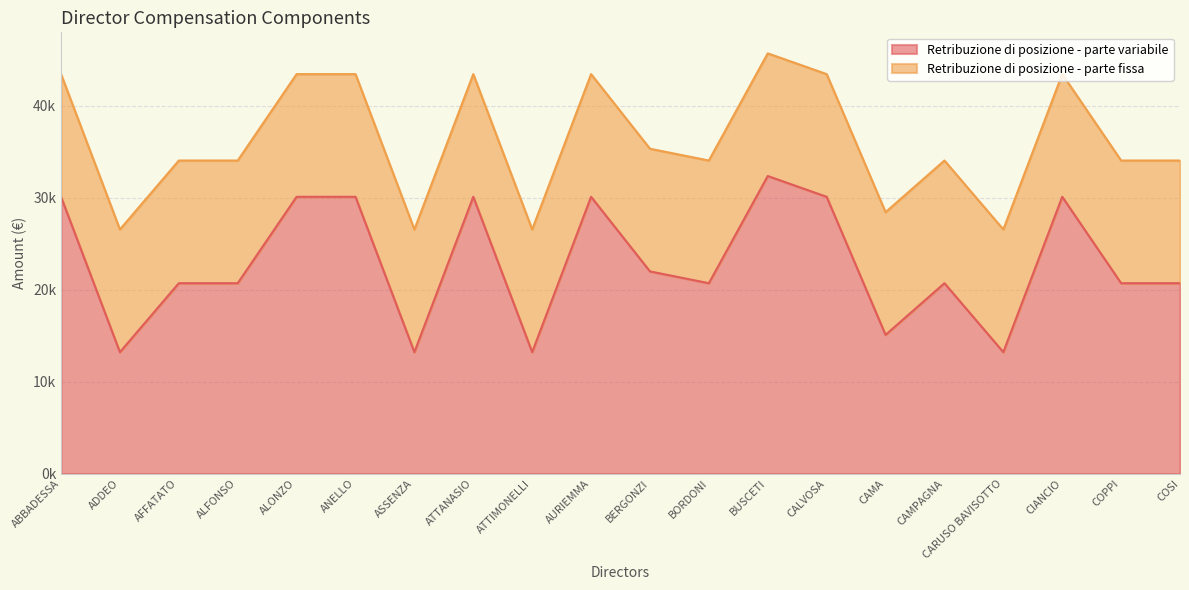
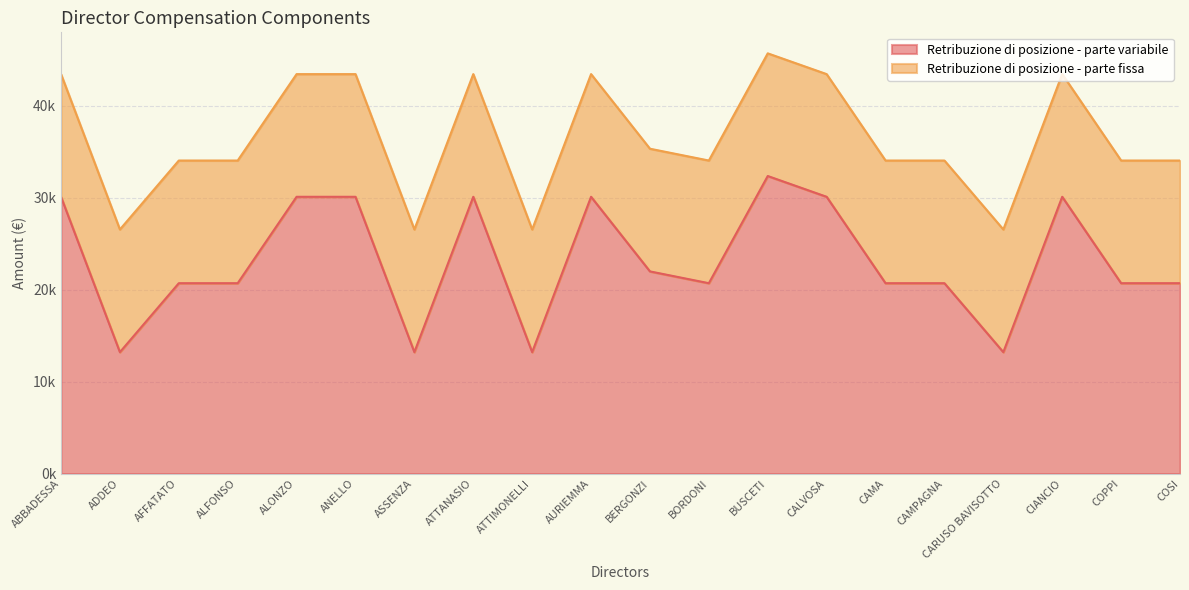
  {
    "Retribuzione di posizione - parte variabile": {
      "ABBADESSA": 30000,
      "ADDEO": 13000,
      "AFFATATO": 21000,
      "ALFONSO": 21000,
      "ALONZO": 30000,
      "ANELLO": 30000,
      "ASSENZA": 13000,
      "ATTANASIO": 30000,
      "ATTIMONELLI": 13000,
      "AURIEMMA": 30000,
      "BERGONZI": 22000,
      "BORDONI": 21000,
      "BUSCETI": 32000,
      "CALVOSA": 30000,
-     "CAMA": 15000,
+     "CAMA": 21000,
      "CAMPAGNA": 21000,
      "CARUSO BAVISOTTO": 13000,
      "CIANCIO": 30000,
      "COPPI": 21000,
      "COSI": 21000
    },
    "Retribuzione di posizione - parte fissa": {
      "ABBADESSA": 13000,
      "ADDEO": 13000,
      "AFFATATO": 13000,
      "ALFONSO": 13000,
      "ALONZO": 13000,
      "ANELLO": 13000,
      "ASSENZA": 13000,
      "ATTANASIO": 13000,
      "ATTIMONELLI": 13000,
      "AURIEMMA": 13000,
      "BERGONZI": 13000,
      "BORDONI": 13000,
      "BUSCETI": 13000,
      "CALVOSA": 13000,
      "CAMA": 13000,
      "CAMPAGNA": 13000,
      "CARUSO BAVISOTTO": 13000,
      "COPPI": 13000,
      "COSI": 13000
    }
  }
